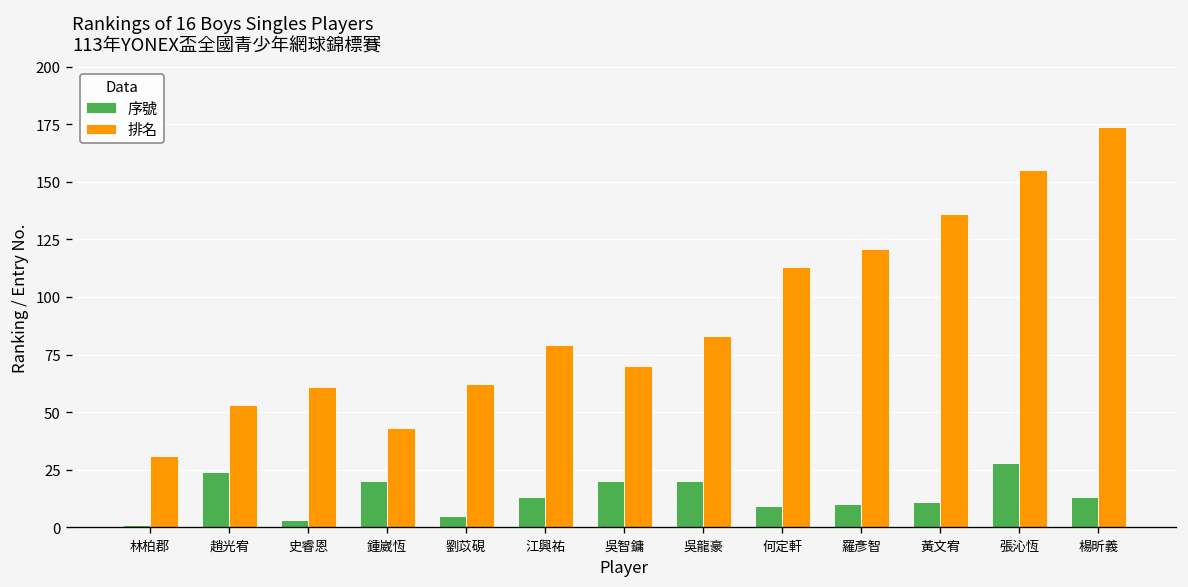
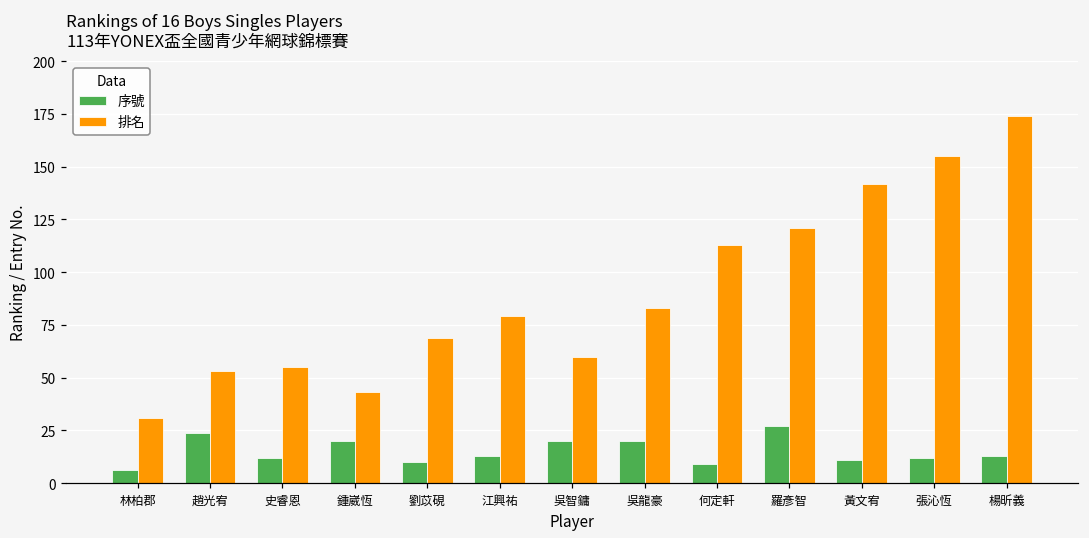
  {
    "序號": {
-     "林柏郡": 1,
+     "林柏郡": 6,
      "趙光宥": 24,
-     "史睿恩": 3,
+     "史睿恩": 12,
      "鍾崴恆": 20,
-     "劉苡硯": 5,
+     "劉苡硯": 10,
      "江興祐": 13,
      "吳智鏞": 20,
      "吳龍豪": 20,
      "何定軒": 9,
-     "羅彥智": 10,
+     "羅彥智": 27,
      "黃文宥": 11,
-     "張沁恆": 28,
+     "張沁恆": 12,
      "楊昕義": 13
    },
    "排名": {
      "林柏郡": 31,
      "趙光宥": 53,
-     "史睿恩": 61,
+     "史睿恩": 55,
      "鍾崴恆": 43,
-     "劉苡硯": 62,
+     "劉苡硯": 69,
      "江興祐": 79,
-     "吳智鏞": 70,
+     "吳智鏞": 60,
      "吳龍豪": 83,
      "何定軒": 113,
      "羅彥智": 121,
-     "黃文宥": 136,
+     "黃文宥": 142,
      "張沁恆": 155,
      "楊昕義": 174
    }
  }
